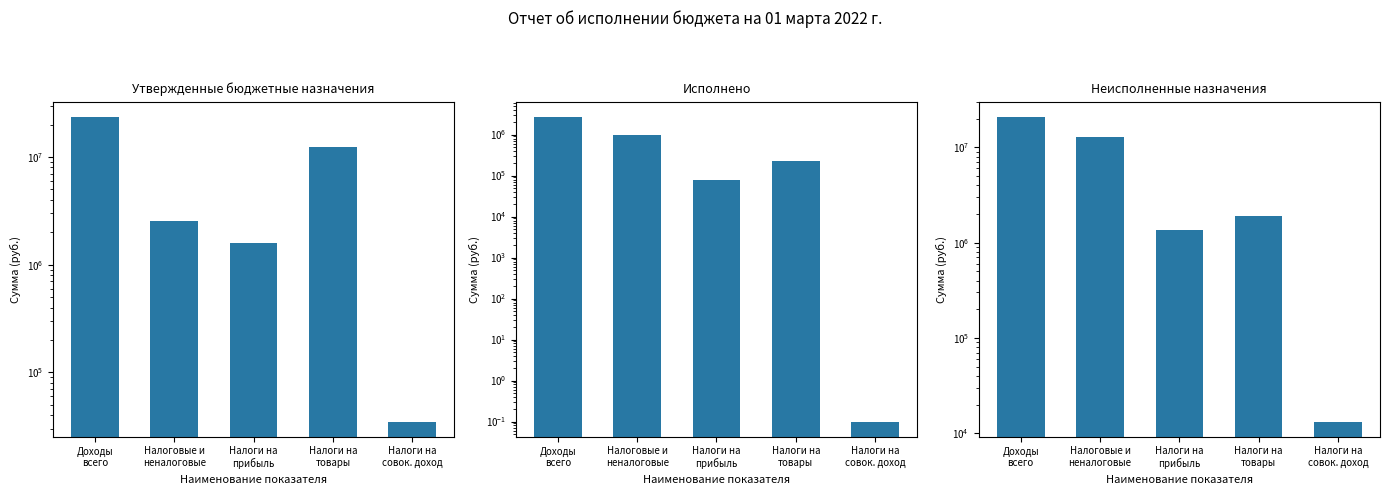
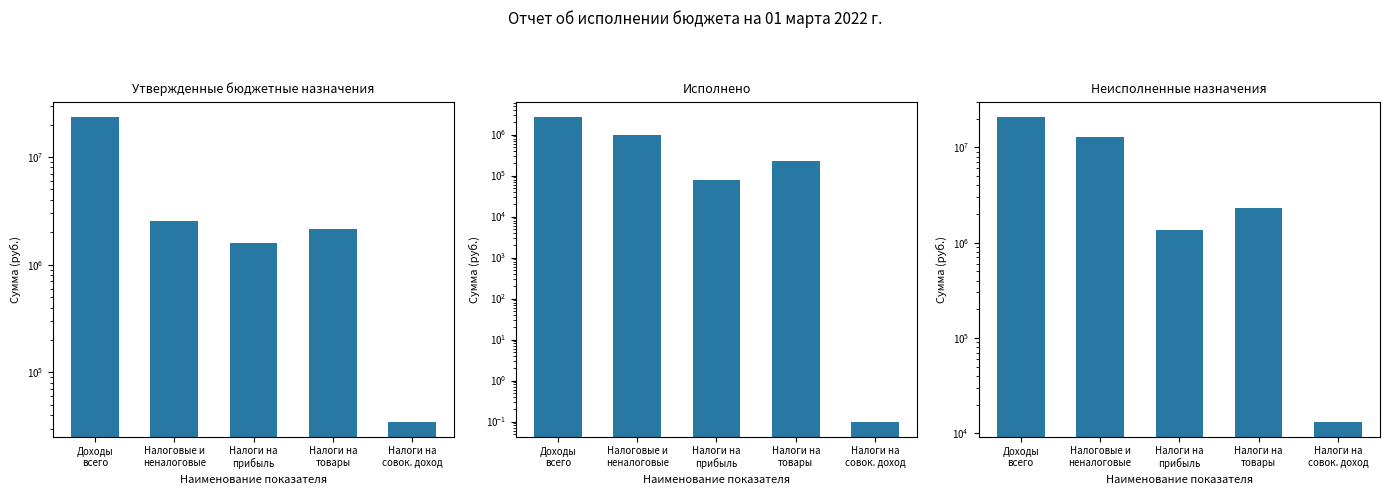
  {
    "Утвержденные бюджетные назначения": {
      "Доходы всего": 24000000,
      "Налоговые и неналоговые": 2500000,
      "Налоги на прибыль": 1600000,
-     "Налоги на товары": 12000000,
+     "Налоги на товары": 2200000,
      "Налоги на совок. доход": 35000
    },
    "Исполнено": {
      "Доходы всего": 3000000,
      "Налоговые и неналоговые": 1000000,
      "Налоги на прибыль": 80000,
      "Налоги на товары": 200000,
      "Налоги на совок. доход": 0.10
    },
    "Неисполненные назначения": {
      "Доходы всего": 21000000,
      "Налоговые и неналоговые": 13000000,
      "Налоги на прибыль": 1300000,
-     "Налоги на товары": 1900000,
+     "Налоги на товары": 2300000,
      "Налоги на совок. доход": 13000
    }
  }
